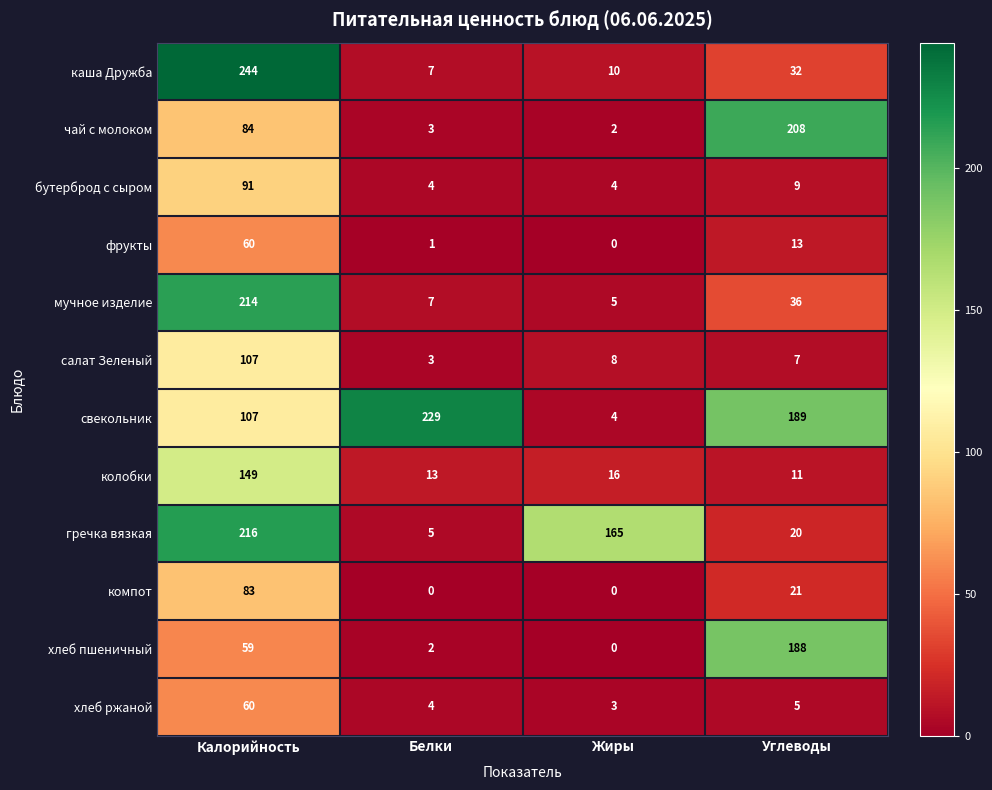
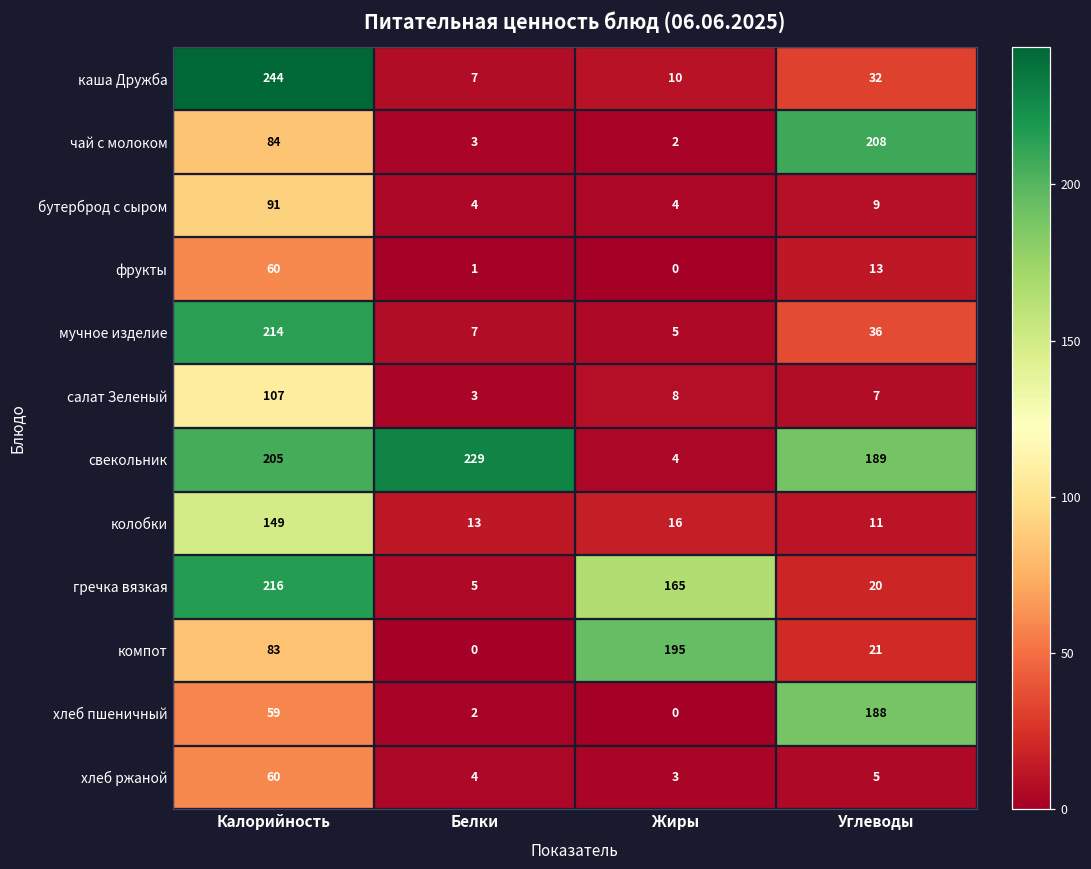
  {
    "каша Дружба": {
      "Калорийность": 244,
      "Белки": 7,
      "Жиры": 10,
      "Углеводы": 32
    },
    "чай с молоком": {
      "Калорийность": 84,
      "Белки": 3,
      "Жиры": 2,
      "Углеводы": 208
    },
    "бутерброд с сыром": {
      "Калорийность": 91,
      "Белки": 4,
      "Жиры": 4,
      "Углеводы": 9
    },
    "фрукты": {
      "Калорийность": 60,
      "Белки": 1,
      "Жиры": 0,
      "Углеводы": 13
    },
    "мучное изделие": {
      "Калорийность": 214,
      "Белки": 7,
      "Жиры": 5,
      "Углеводы": 36
    },
    "салат Зеленый": {
      "Калорийность": 107,
      "Белки": 3,
      "Жиры": 8,
      "Углеводы": 7
    },
    "свекольник": {
-     "Калорийность": 107,
+     "Калорийность": 205,
      "Белки": 229,
      "Жиры": 4,
      "Углеводы": 189
    },
    "колобки": {
      "Калорийность": 149,
      "Белки": 13,
      "Жиры": 16,
      "Углеводы": 11
    },
    "гречка вязкая": {
      "Калорийность": 216,
      "Белки": 5,
      "Жиры": 165,
      "Углеводы": 20
    },
    "компот": {
      "Калорийность": 83,
      "Белки": 0,
-     "Жиры": 0,
+     "Жиры": 195,
      "Углеводы": 21
    },
    "хлеб пшеничный": {
      "Калорийность": 59,
      "Белки": 2,
      "Жиры": 0,
      "Углеводы": 188
    },
    "хлеб ржаной": {
      "Калорийность": 60,
      "Белки": 4,
      "Жиры": 3,
      "Углеводы": 5
    }
  }
